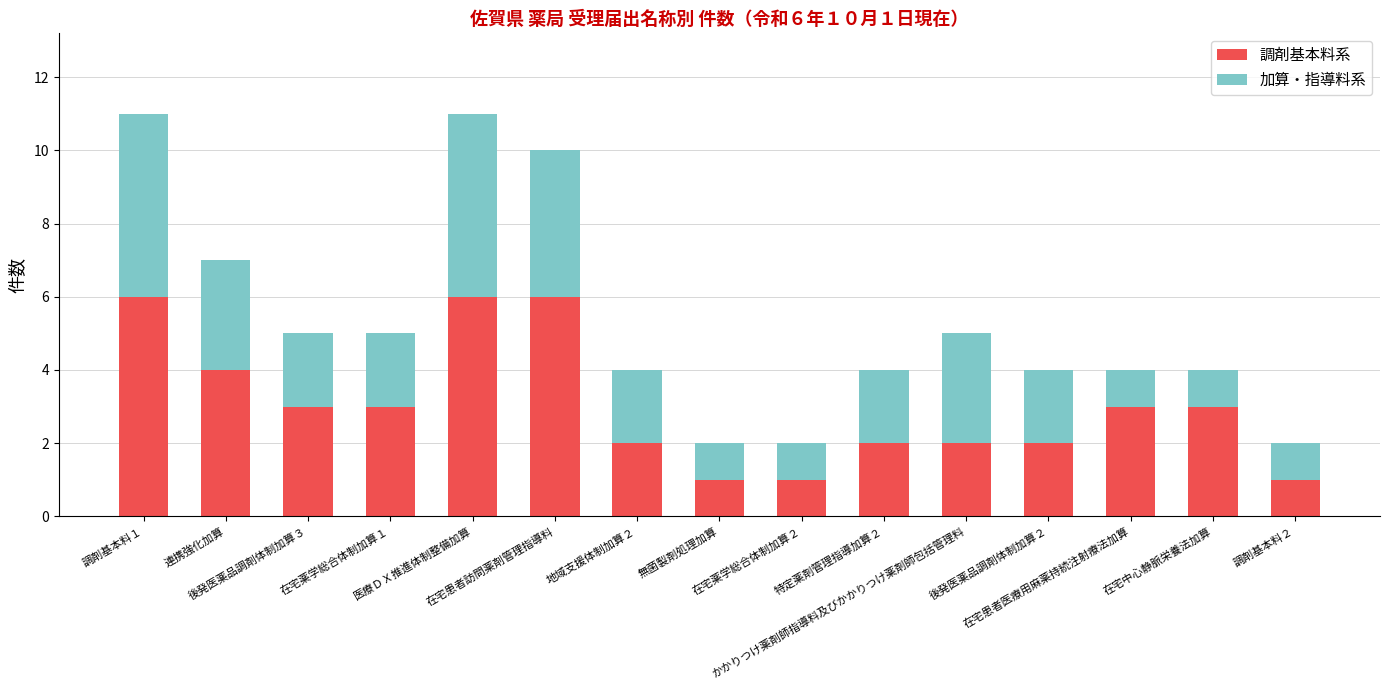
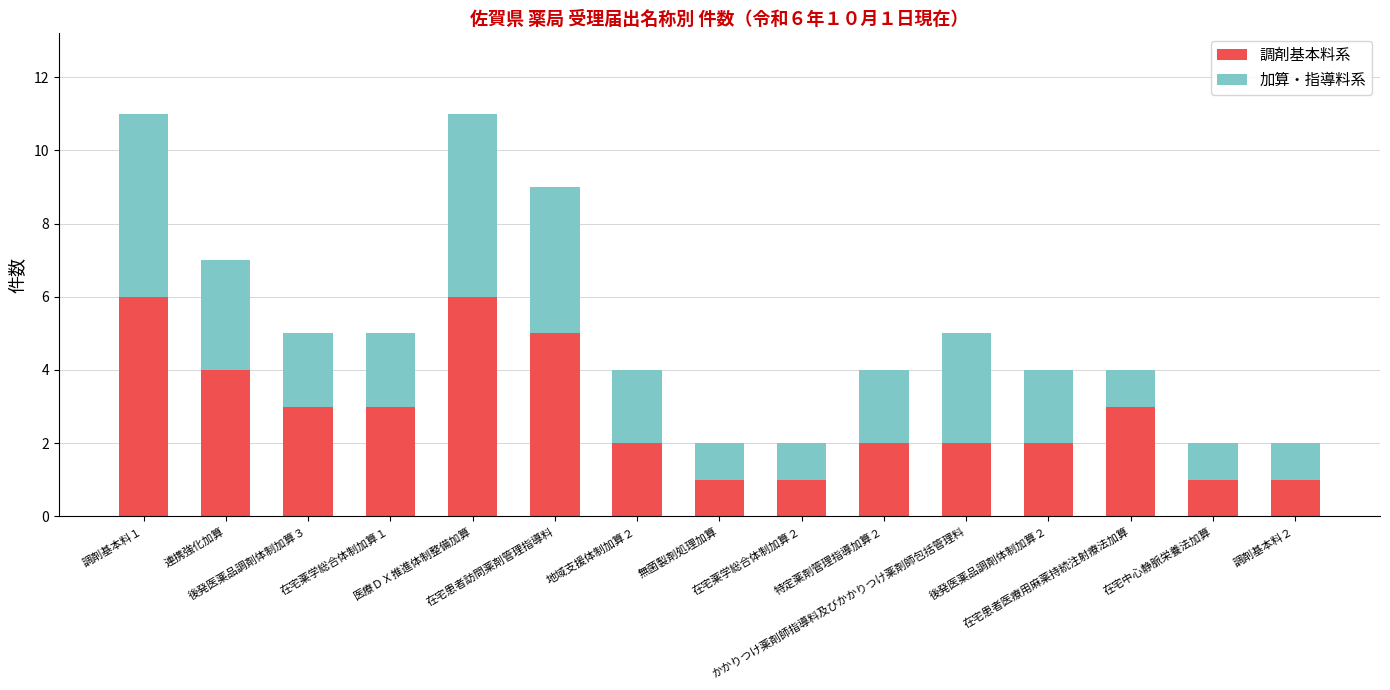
  {
    "調剤基本料系": {
      "調剤基本料１": 6,
      "連携強化加算": 4,
      "後発医薬品調剤体制加算３": 3,
      "在宅薬学総合体制加算１": 3,
      "医療ＤＸ推進体制整備加算": 6,
-     "在宅患者訪問薬剤管理指導料": 6,
+     "在宅患者訪問薬剤管理指導料": 5,
      "地域支援体制加算２": 2,
      "無菌製剤処理加算": 1,
      "在宅薬学総合体制加算２": 1,
      "特定薬剤管理指導加算２": 2,
      "かかりつけ薬剤師指導料及びかかりつけ薬剤師包括管理料": 2,
      "後発医薬品調剤体制加算２": 2,
      "在宅患者医療用麻薬持続注射療法加算": 3,
-     "在宅中心静脈栄養法加算": 3,
+     "在宅中心静脈栄養法加算": 1,
      "調剤基本料２": 1
    },
    "加算・指導料系": {
      "調剤基本料１": 5,
      "連携強化加算": 3,
      "後発医薬品調剤体制加算３": 2,
      "在宅薬学総合体制加算１": 2,
      "医療ＤＸ推進体制整備加算": 5,
      "在宅患者訪問薬剤管理指導料": 4,
      "地域支援体制加算２": 2,
      "無菌製剤処理加算": 1,
      "在宅薬学総合体制加算２": 1,
      "特定薬剤管理指導加算２": 2,
      "かかりつけ薬剤師指導料及びかかりつけ薬剤師包括管理料": 3,
      "後発医薬品調剤体制加算２": 2,
      "在宅患者医療用麻薬持続注射療法加算": 1,
      "在宅中心静脈栄養法加算": 1,
      "調剤基本料２": 1
    }
  }
